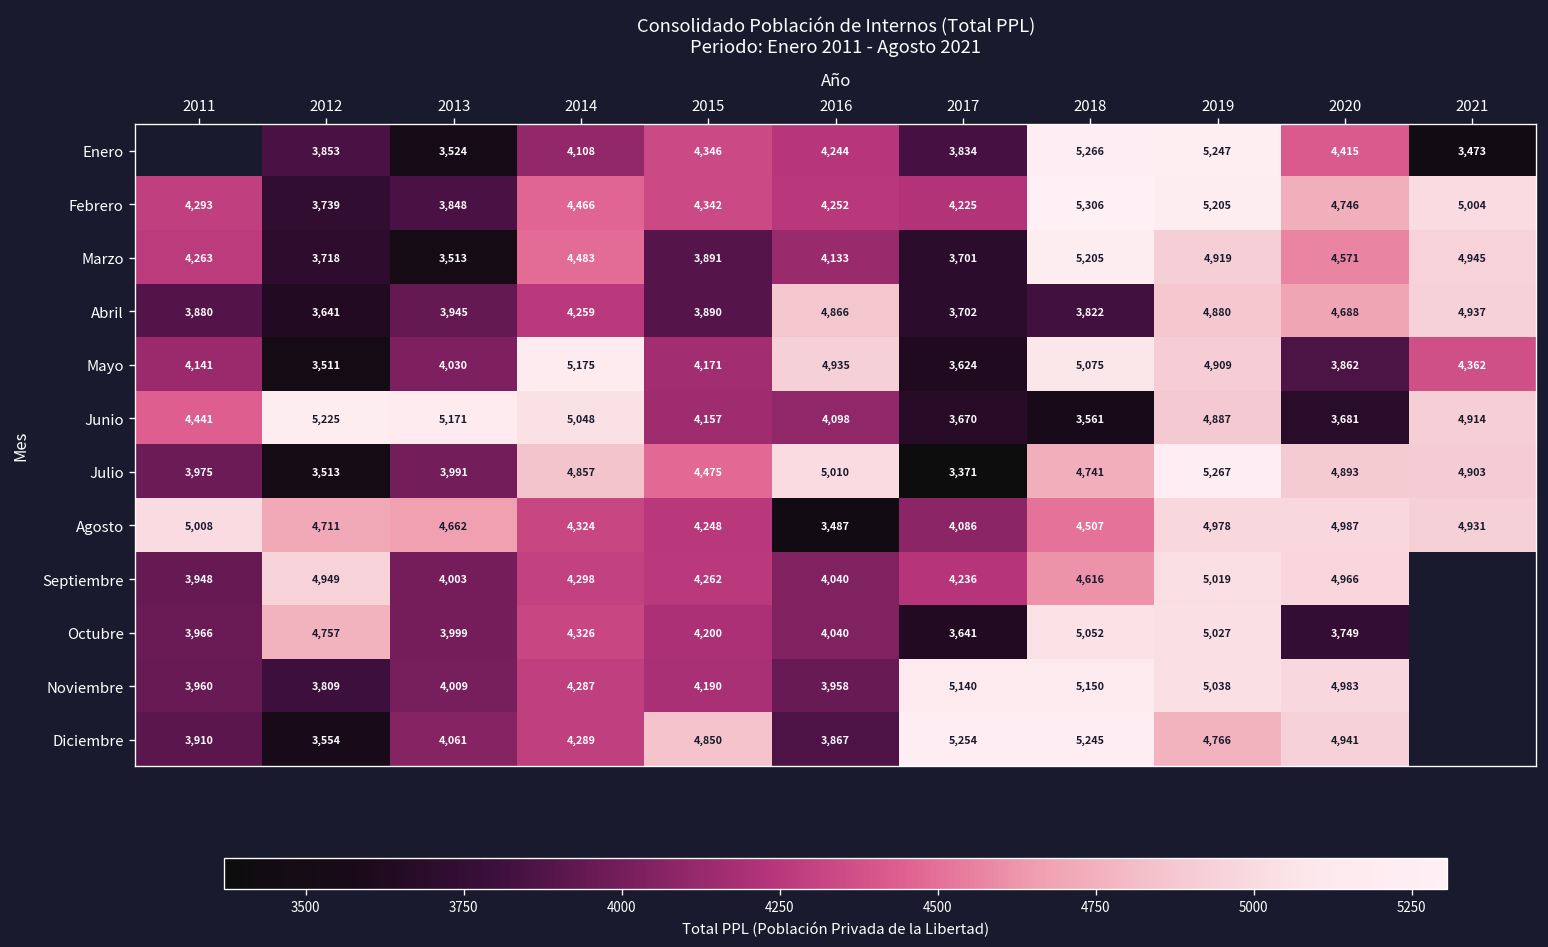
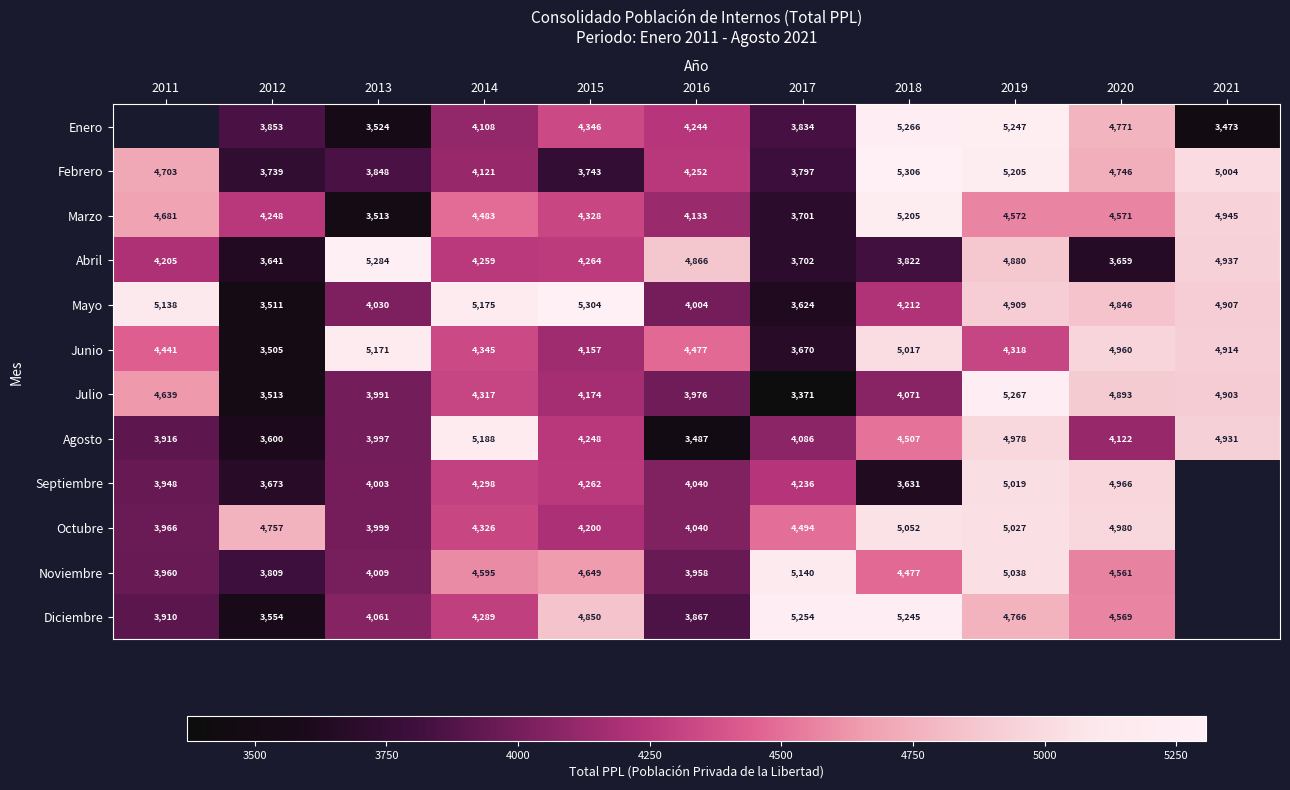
  {
    "Enero": {
      "2012": "3,853",
      "2013": "3,524",
      "2014": "4,108",
      "2015": "4,346",
      "2016": "4,244",
      "2017": "3,834",
      "2018": "5,266",
      "2019": "5,247",
-     "2020": "4,415",
+     "2020": "4,771",
      "2021": "3,473"
    },
    "Febrero": {
-     "2011": "4,293",
+     "2011": "4,703",
      "2012": "3,739",
      "2013": "3,848",
-     "2014": "4,466",
-     "2015": "4,342",
+     "2014": "4,121",
+     "2015": "3,743",
      "2016": "4,252",
-     "2017": "4,225",
+     "2017": "3,797",
      "2018": "5,306",
      "2019": "5,205",
      "2020": "4,746",
      "2021": "5,004"
    },
    "Marzo": {
-     "2011": "4,263",
-     "2012": "3,718",
+     "2011": "4,681",
+     "2012": "4,248",
      "2013": "3,513",
      "2014": "4,483",
-     "2015": "3,891",
+     "2015": "4,328",
      "2016": "4,133",
      "2017": "3,701",
      "2018": "5,205",
-     "2019": "4,919",
+     "2019": "4,572",
      "2020": "4,571",
      "2021": "4,945"
    },
    "Abril": {
-     "2011": "3,880",
+     "2011": "4,205",
      "2012": "3,641",
-     "2013": "3,945",
+     "2013": "5,284",
      "2014": "4,259",
-     "2015": "3,890",
+     "2015": "4,264",
      "2016": "4,866",
      "2017": "3,702",
      "2018": "3,822",
      "2019": "4,880",
-     "2020": "4,688",
+     "2020": "3,659",
      "2021": "4,937"
    },
    "Mayo": {
-     "2011": "4,141",
+     "2011": "5,138",
      "2012": "3,511",
      "2013": "4,030",
      "2014": "5,175",
-     "2015": "4,171",
-     "2016": "4,935",
+     "2015": "5,304",
+     "2016": "4,004",
      "2017": "3,624",
-     "2018": "5,075",
+     "2018": "4,212",
      "2019": "4,909",
-     "2020": "3,862",
-     "2021": "4,362"
+     "2020": "4,846",
+     "2021": "4,907"
    },
    "Junio": {
      "2011": "4,441",
-     "2012": "5,225",
+     "2012": "3,505",
      "2013": "5,171",
-     "2014": "5,048",
+     "2014": "4,345",
      "2015": "4,157",
-     "2016": "4,098",
+     "2016": "4,477",
      "2017": "3,670",
-     "2018": "3,561",
-     "2019": "4,887",
-     "2020": "3,681",
+     "2018": "5,017",
+     "2019": "4,318",
+     "2020": "4,960",
      "2021": "4,914"
    },
    "Julio": {
-     "2011": "3,975",
+     "2011": "4,639",
      "2012": "3,513",
      "2013": "3,991",
-     "2014": "4,857",
-     "2015": "4,475",
-     "2016": "5,010",
+     "2014": "4,317",
+     "2015": "4,174",
+     "2016": "3,976",
      "2017": "3,371",
-     "2018": "4,741",
+     "2018": "4,071",
      "2019": "5,267",
      "2020": "4,893",
      "2021": "4,903"
    },
    "Agosto": {
-     "2011": "5,008",
-     "2012": "4,711",
-     "2013": "4,662",
-     "2014": "4,324",
+     "2011": "3,916",
+     "2012": "3,600",
+     "2013": "3,997",
+     "2014": "5,188",
      "2015": "4,248",
      "2016": "3,487",
      "2017": "4,086",
      "2018": "4,507",
      "2019": "4,978",
-     "2020": "4,987",
+     "2020": "4,122",
      "2021": "4,931"
    },
    "Septiembre": {
      "2011": "3,948",
-     "2012": "4,949",
+     "2012": "3,673",
      "2013": "4,003",
      "2014": "4,298",
      "2015": "4,262",
      "2016": "4,040",
      "2017": "4,236",
-     "2018": "4,616",
+     "2018": "3,631",
      "2019": "5,019",
      "2020": "4,966"
    },
    "Octubre": {
      "2011": "3,966",
      "2012": "4,757",
      "2013": "3,999",
      "2014": "4,326",
      "2015": "4,200",
      "2016": "4,040",
-     "2017": "3,641",
+     "2017": "4,494",
      "2018": "5,052",
      "2019": "5,027",
-     "2020": "3,749"
+     "2020": "4,980"
    },
    "Noviembre": {
      "2011": "3,960",
      "2012": "3,809",
      "2013": "4,009",
-     "2014": "4,287",
-     "2015": "4,190",
+     "2014": "4,595",
+     "2015": "4,649",
      "2016": "3,958",
      "2017": "5,140",
-     "2018": "5,150",
+     "2018": "4,477",
      "2019": "5,038",
-     "2020": "4,983"
+     "2020": "4,561"
    },
    "Diciembre": {
      "2011": "3,910",
      "2012": "3,554",
      "2013": "4,061",
      "2014": "4,289",
      "2015": "4,850",
      "2016": "3,867",
      "2017": "5,254",
      "2018": "5,245",
      "2019": "4,766",
-     "2020": "4,941"
+     "2020": "4,569"
    }
  }
